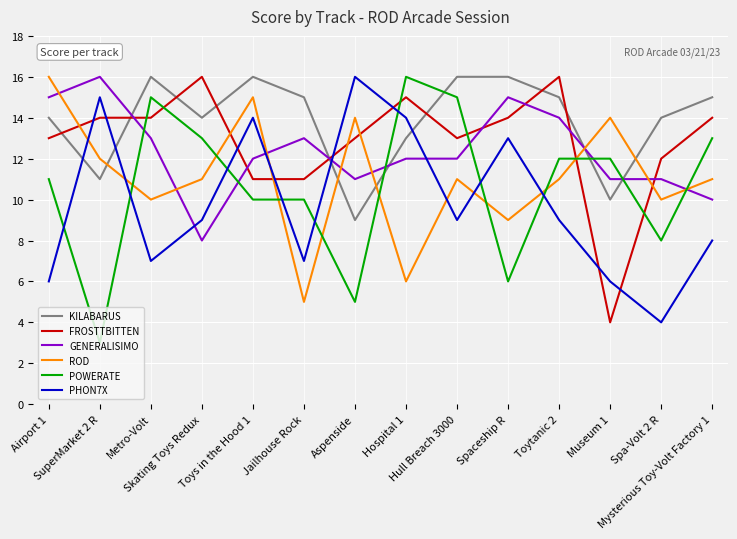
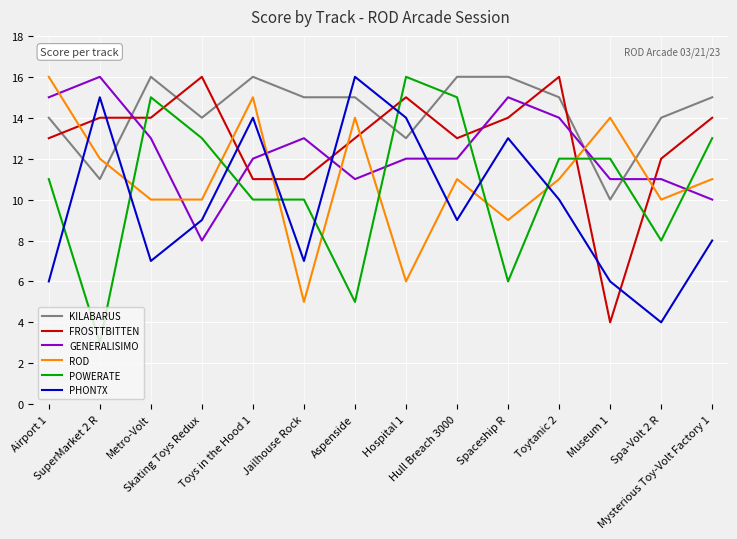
  {
    "KILABARUS": {
      "Airport 1": 14,
      "SuperMarket 2 R": 11,
      "Metro-Volt": 16,
      "Skating Toys Redux": 14,
      "Toys in the Hood 1": 16,
      "Jailhouse Rock": 15,
-     "Aspenside": 9,
+     "Aspenside": 15,
      "Hospital 1": 13,
      "Hull Breach 3000": 16,
      "Spaceship R": 16,
      "Toytanic 2": 15,
      "Museum 1": 10,
      "Spa-Volt 2 R": 14,
      "Mysterious Toy-Volt Factory 1": 15
    },
    "FROSTTBITTEN": {
      "Airport 1": 13,
      "SuperMarket 2 R": 14,
      "Metro-Volt": 14,
      "Skating Toys Redux": 16,
      "Toys in the Hood 1": 11,
      "Jailhouse Rock": 11,
      "Aspenside": 13,
      "Hospital 1": 15,
      "Hull Breach 3000": 13,
      "Spaceship R": 14,
      "Toytanic 2": 16,
      "Museum 1": 4,
      "Spa-Volt 2 R": 12,
      "Mysterious Toy-Volt Factory 1": 14
    },
    "GENERALISIMO": {
      "Airport 1": 15,
      "SuperMarket 2 R": 16,
      "Metro-Volt": 13,
      "Skating Toys Redux": 8,
      "Toys in the Hood 1": 12,
      "Jailhouse Rock": 13,
      "Aspenside": 11,
      "Hospital 1": 12,
      "Hull Breach 3000": 12,
      "Spaceship R": 15,
      "Toytanic 2": 14,
      "Museum 1": 11,
      "Spa-Volt 2 R": 11,
      "Mysterious Toy-Volt Factory 1": 10
    },
    "ROD": {
      "Airport 1": 16,
      "SuperMarket 2 R": 12,
      "Metro-Volt": 10,
-     "Skating Toys Redux": 11,
+     "Skating Toys Redux": 10,
      "Toys in the Hood 1": 15,
      "Jailhouse Rock": 5,
      "Aspenside": 14,
      "Hospital 1": 6,
      "Hull Breach 3000": 11,
      "Spaceship R": 9,
      "Toytanic 2": 11,
      "Museum 1": 14,
      "Spa-Volt 2 R": 10,
      "Mysterious Toy-Volt Factory 1": 11
    },
    "POWERATE": {
      "Airport 1": 11,
      "Metro-Volt": 15,
      "Skating Toys Redux": 13,
      "Toys in the Hood 1": 10,
      "Jailhouse Rock": 10,
      "Aspenside": 5,
      "Hospital 1": 16,
      "Hull Breach 3000": 15,
      "Spaceship R": 6,
      "Toytanic 2": 12,
      "Museum 1": 12,
      "Spa-Volt 2 R": 8,
      "Mysterious Toy-Volt Factory 1": 13
    },
    "PHON7X": {
      "Airport 1": 6,
      "SuperMarket 2 R": 15,
      "Metro-Volt": 7,
      "Skating Toys Redux": 9,
      "Toys in the Hood 1": 14,
      "Jailhouse Rock": 7,
      "Aspenside": 16,
      "Hospital 1": 14,
      "Hull Breach 3000": 9,
      "Spaceship R": 13,
-     "Toytanic 2": 9,
+     "Toytanic 2": 10,
      "Museum 1": 6,
      "Spa-Volt 2 R": 4,
      "Mysterious Toy-Volt Factory 1": 8
    }
  }
